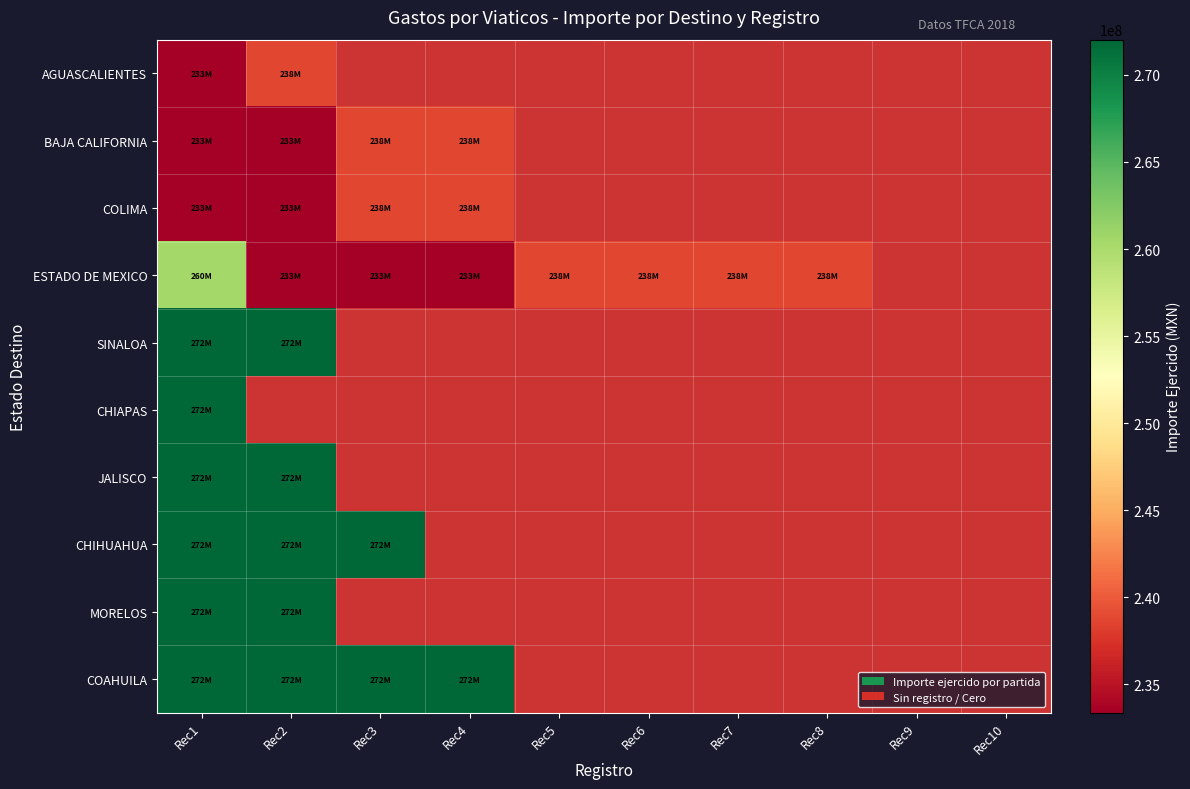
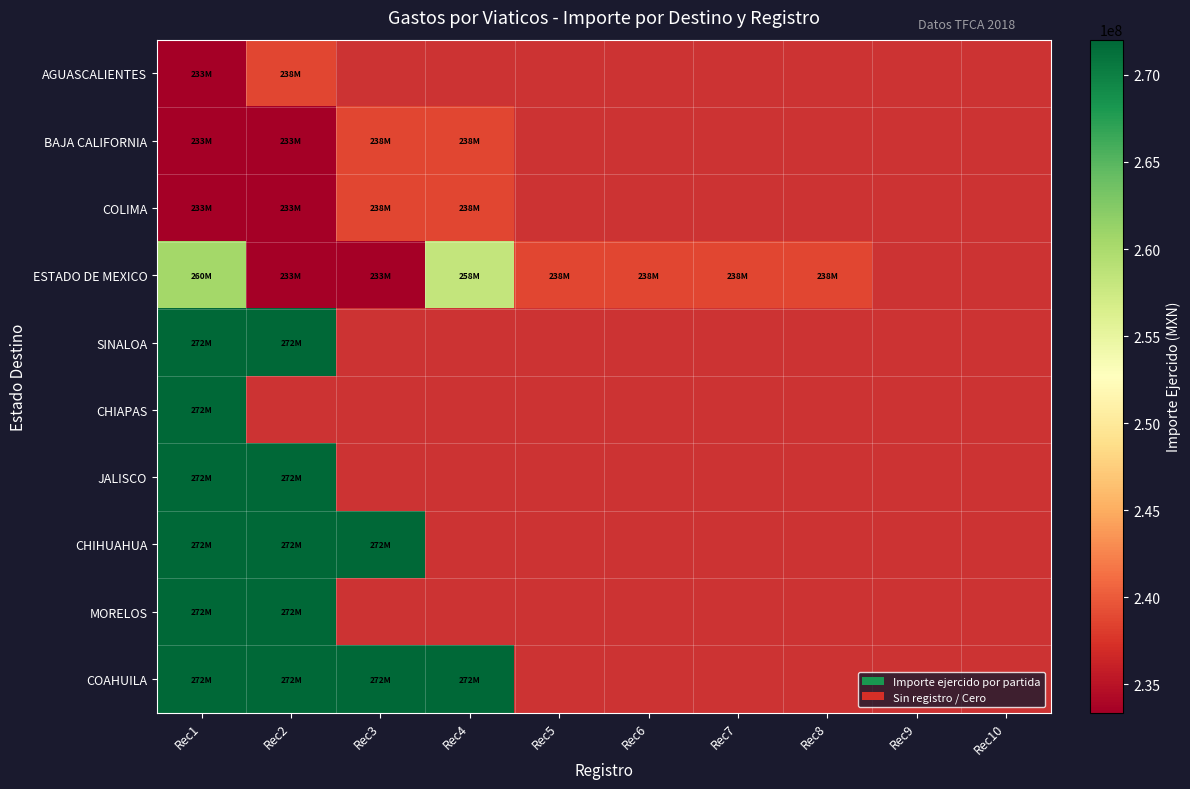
  {
    "AGUASCALIENTES": {
      "Rec1": "233M",
      "Rec2": "238M"
    },
    "BAJA CALIFORNIA": {
      "Rec1": "233M",
      "Rec2": "233M",
      "Rec3": "238M",
      "Rec4": "238M"
    },
    "COLIMA": {
      "Rec1": "233M",
      "Rec2": "233M",
      "Rec3": "238M",
      "Rec4": "238M"
    },
    "ESTADO DE MEXICO": {
      "Rec1": "260M",
      "Rec2": "233M",
      "Rec3": "233M",
-     "Rec4": "233M",
+     "Rec4": "258M",
      "Rec5": "238M",
      "Rec6": "238M",
      "Rec7": "238M",
      "Rec8": "238M"
    },
    "SINALOA": {
      "Rec1": "272M",
      "Rec2": "272M"
    },
    "CHIAPAS": {
      "Rec1": "272M"
    },
    "JALISCO": {
      "Rec1": "272M",
      "Rec2": "272M"
    },
    "CHIHUAHUA": {
      "Rec1": "272M",
      "Rec2": "272M",
      "Rec3": "272M"
    },
    "MORELOS": {
      "Rec1": "272M",
      "Rec2": "272M"
    },
    "COAHUILA": {
      "Rec1": "272M",
      "Rec2": "272M",
      "Rec3": "272M",
      "Rec4": "272M"
    }
  }
